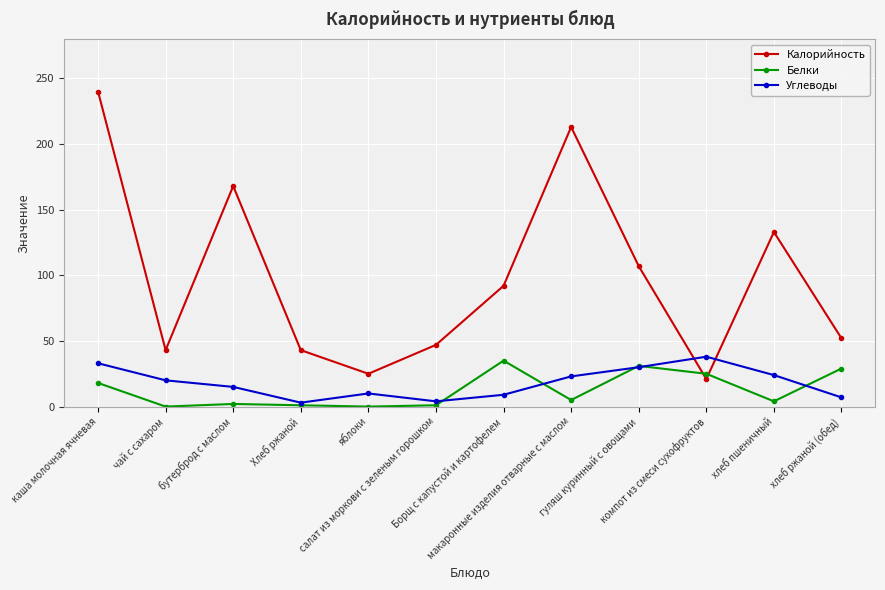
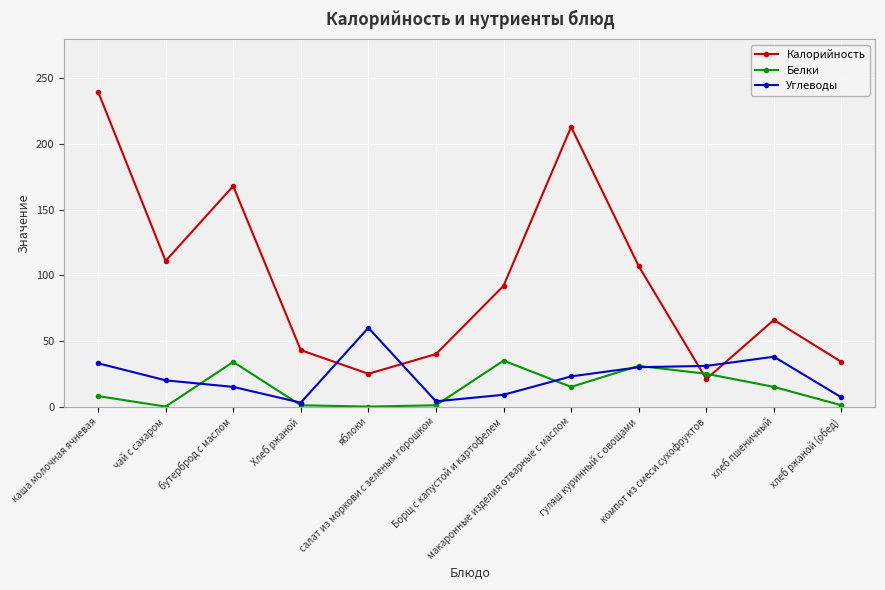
  {
    "Калорийность": {
      "каша молочная ячневая": 240,
-     "чай с сахаром": 43,
+     "чай с сахаром": 111,
      "бутерброд с маслом": 168,
      "Хлеб ржаной": 43,
      "яблоки": 25,
-     "салат из моркови с зеленым горошком": 47,
+     "салат из моркови с зеленым горошком": 40,
      "Борщ с капустой и картофелем": 92,
      "макаронные изделия отварные с маслом": 213,
      "гуляш куринный с овощами": 107,
      "компот из смеси сухофруктов": 21,
-     "хлеб пшеничный": 133,
-     "хлеб ржаной (обед)": 52
+     "хлеб пшеничный": 66,
+     "хлеб ржаной (обед)": 34
    },
    "Белки": {
-     "каша молочная ячневая": 18,
+     "каша молочная ячневая": 8,
      "чай с сахаром": 0,
-     "бутерброд с маслом": 2,
+     "бутерброд с маслом": 34,
      "Хлеб ржаной": 1,
      "яблоки": 0,
      "салат из моркови с зеленым горошком": 1,
      "Борщ с капустой и картофелем": 35,
-     "макаронные изделия отварные с маслом": 5,
+     "макаронные изделия отварные с маслом": 15,
      "компот из смеси сухофруктов": 25,
-     "хлеб пшеничный": 4,
-     "хлеб ржаной (обед)": 29
+     "хлеб пшеничный": 15,
+     "хлеб ржаной (обед)": 1
    },
    "Углеводы": {
      "каша молочная ячневая": 33,
      "чай с сахаром": 20,
      "бутерброд с маслом": 15,
      "Хлеб ржаной": 3,
-     "яблоки": 10,
+     "яблоки": 60,
      "салат из моркови с зеленым горошком": 4,
      "Борщ с капустой и картофелем": 9,
      "макаронные изделия отварные с маслом": 23,
-     "компот из смеси сухофруктов": 38,
-     "хлеб пшеничный": 24,
+     "компот из смеси сухофруктов": 31,
+     "хлеб пшеничный": 38,
      "хлеб ржаной (обед)": 7
    }
  }
